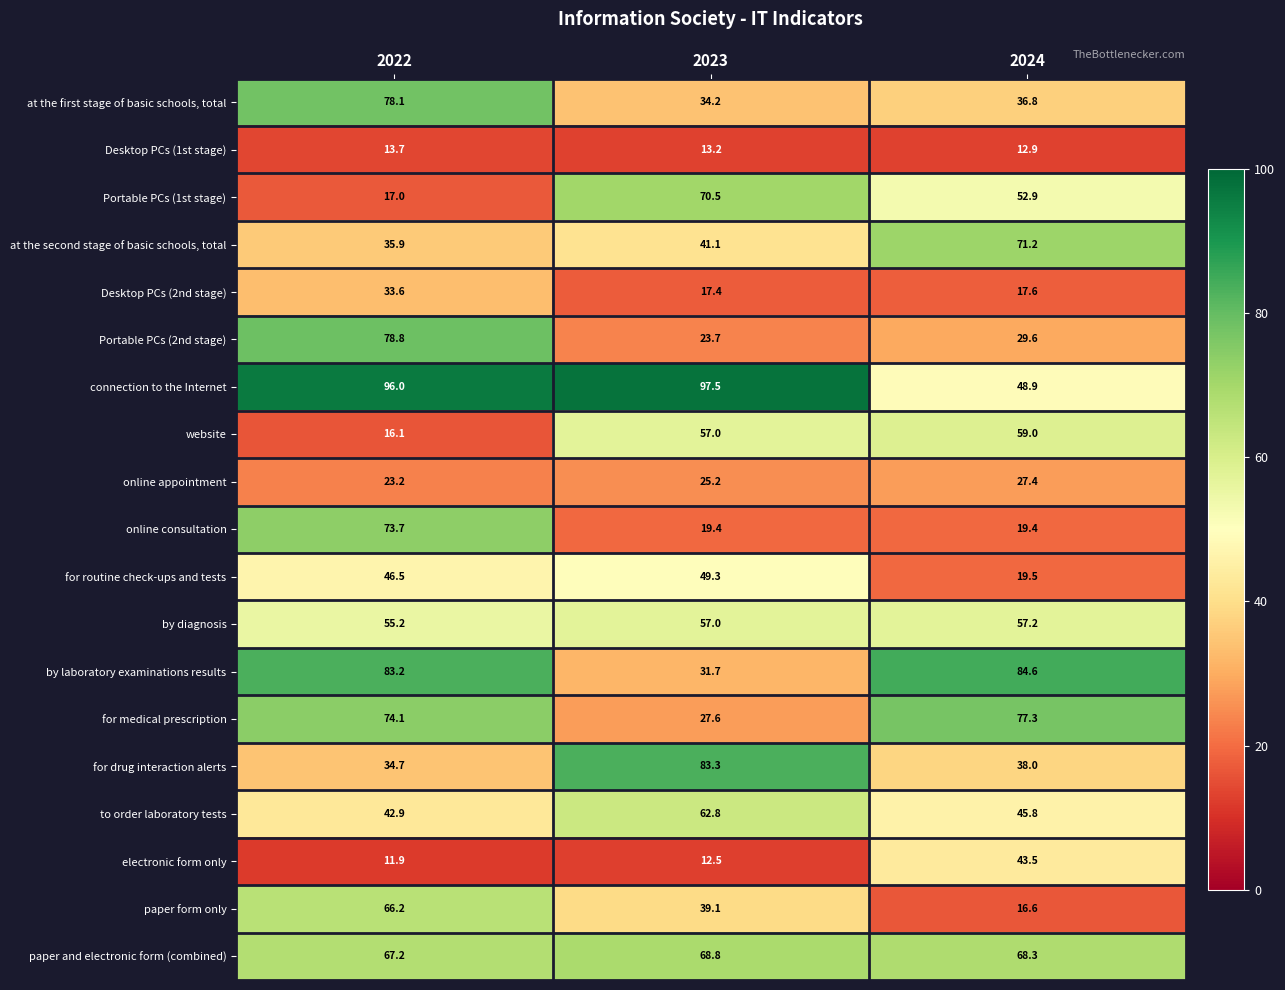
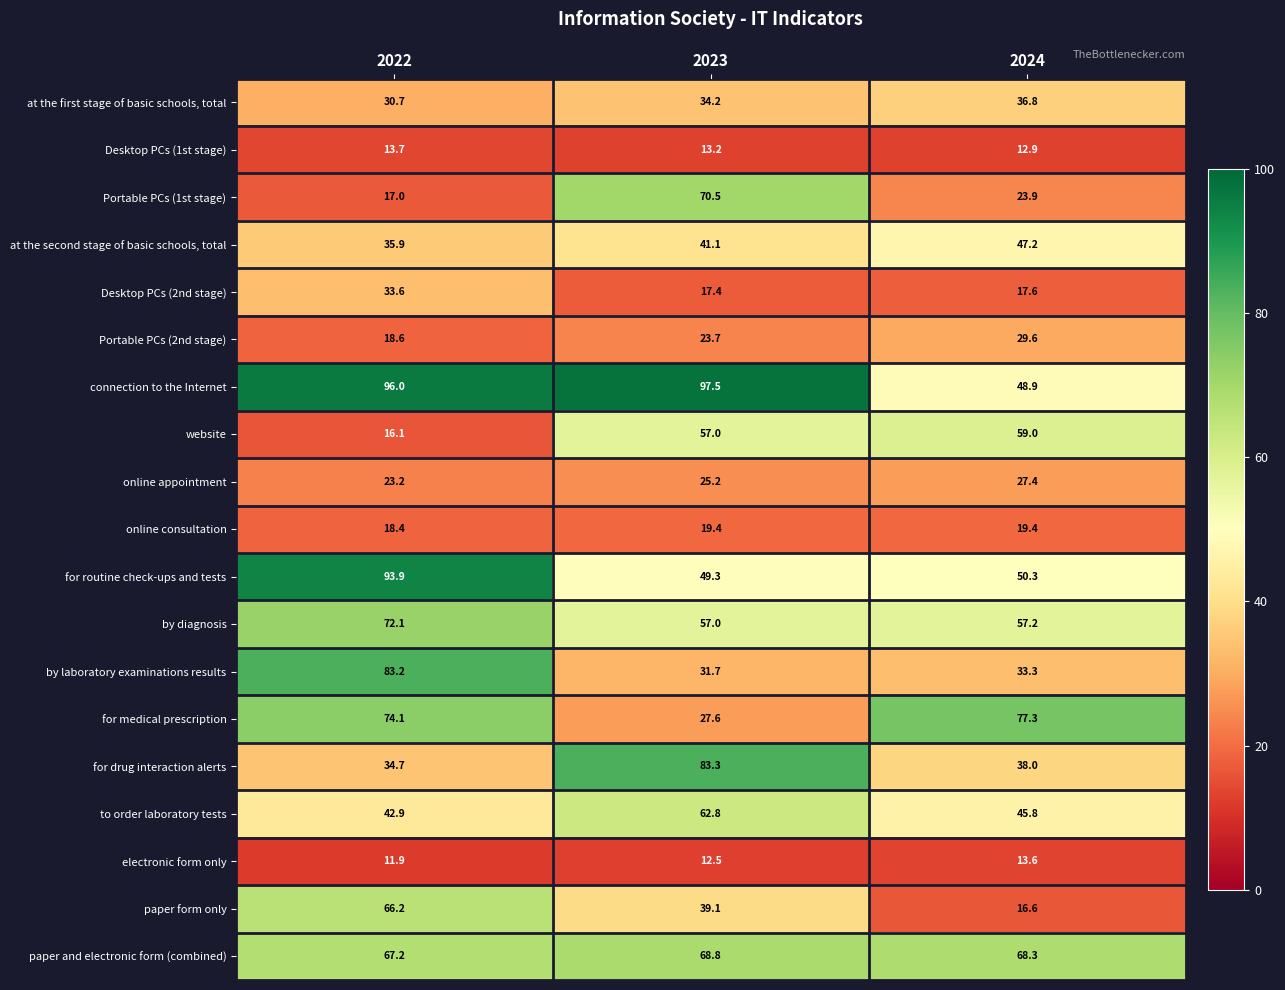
  {
    "at the first stage of basic schools, total": {
-     "2022": 78.1,
+     "2022": 30.7,
      "2023": 34.2,
      "2024": 36.8
    },
    "Desktop PCs (1st stage)": {
      "2022": 13.7,
      "2023": 13.2,
      "2024": 12.9
    },
    "Portable PCs (1st stage)": {
      "2022": 17.0,
      "2023": 70.5,
-     "2024": 52.9
+     "2024": 23.9
    },
    "at the second stage of basic schools, total": {
      "2022": 35.9,
      "2023": 41.1,
-     "2024": 71.2
+     "2024": 47.2
    },
    "Desktop PCs (2nd stage)": {
      "2022": 33.6,
      "2023": 17.4,
      "2024": 17.6
    },
    "Portable PCs (2nd stage)": {
-     "2022": 78.8,
+     "2022": 18.6,
      "2023": 23.7,
      "2024": 29.6
    },
    "connection to the Internet": {
      "2022": 96.0,
      "2023": 97.5,
      "2024": 48.9
    },
    "website": {
      "2022": 16.1,
      "2023": 57.0,
      "2024": 59.0
    },
    "online appointment": {
      "2022": 23.2,
      "2023": 25.2,
      "2024": 27.4
    },
    "online consultation": {
-     "2022": 73.7,
+     "2022": 18.4,
      "2023": 19.4,
      "2024": 19.4
    },
    "for routine check-ups and tests": {
-     "2022": 46.5,
+     "2022": 93.9,
      "2023": 49.3,
-     "2024": 19.5
+     "2024": 50.3
    },
    "by diagnosis": {
-     "2022": 55.2,
+     "2022": 72.1,
      "2023": 57.0,
      "2024": 57.2
    },
    "by laboratory examinations results": {
      "2022": 83.2,
      "2023": 31.7,
-     "2024": 84.6
+     "2024": 33.3
    },
    "for medical prescription": {
      "2022": 74.1,
      "2023": 27.6,
      "2024": 77.3
    },
    "for drug interaction alerts": {
      "2022": 34.7,
      "2023": 83.3,
      "2024": 38.0
    },
    "to order laboratory tests": {
      "2022": 42.9,
      "2023": 62.8,
      "2024": 45.8
    },
    "electronic form only": {
      "2022": 11.9,
      "2023": 12.5,
-     "2024": 43.5
+     "2024": 13.6
    },
    "paper form only": {
      "2022": 66.2,
      "2023": 39.1,
      "2024": 16.6
    },
    "paper and electronic form (combined)": {
      "2022": 67.2,
      "2023": 68.8,
      "2024": 68.3
    }
  }
